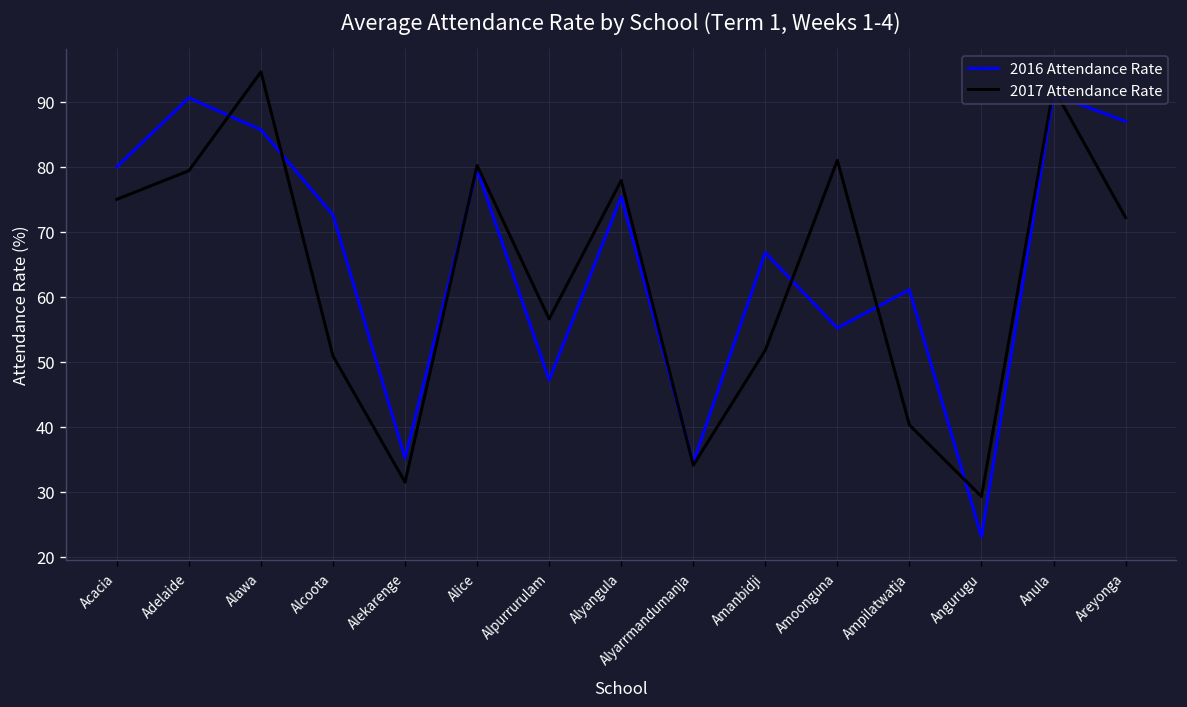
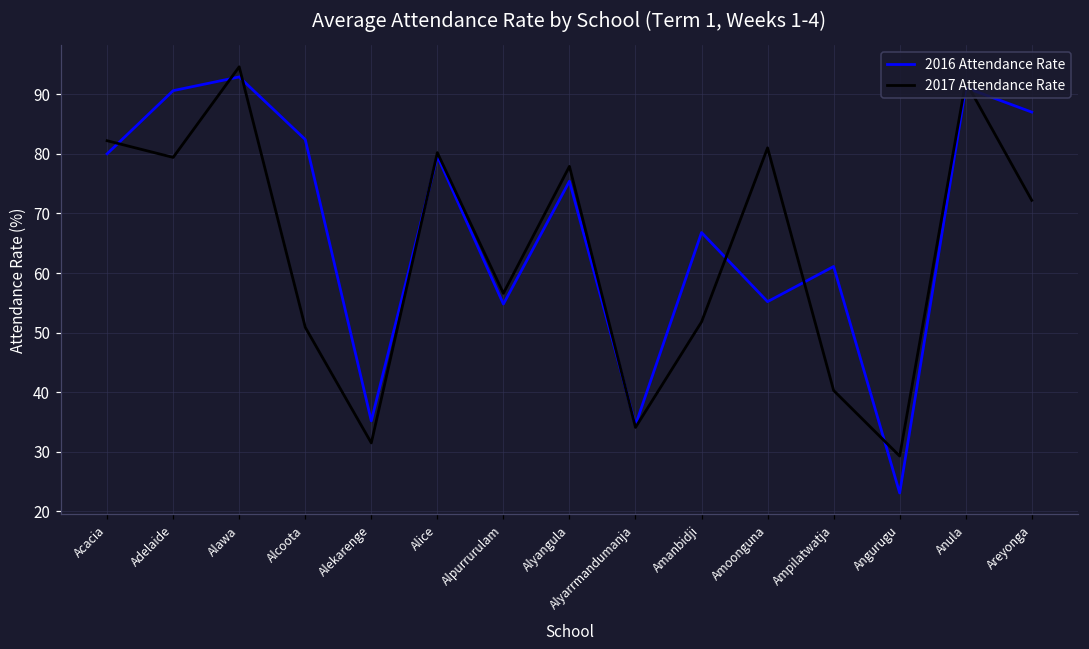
  {
    "2016 Attendance Rate": {
      "Acacia": 80,
      "Adelaide": 91,
-     "Alawa": 86,
-     "Alcoota": 73,
+     "Alawa": 93,
+     "Alcoota": 82,
      "Alekarenge": 35,
      "Alice": 80,
-     "Alpurrurulam": 47,
+     "Alpurrurulam": 55,
      "Alyangula": 75,
      "Amanbidji": 67,
      "Amoonguna": 55,
      "Ampilatwatja": 61,
      "Angurugu": 23,
      "Areyonga": 87
    },
    "2017 Attendance Rate": {
-     "Acacia": 75,
+     "Acacia": 82,
      "Adelaide": 79,
      "Alawa": 95,
      "Alcoota": 51,
      "Alekarenge": 32,
      "Alice": 80,
      "Alpurrurulam": 57,
      "Alyangula": 78,
      "Amanbidji": 52,
      "Amoonguna": 81,
      "Ampilatwatja": 40,
      "Angurugu": 29,
      "Areyonga": 72
    }
  }
